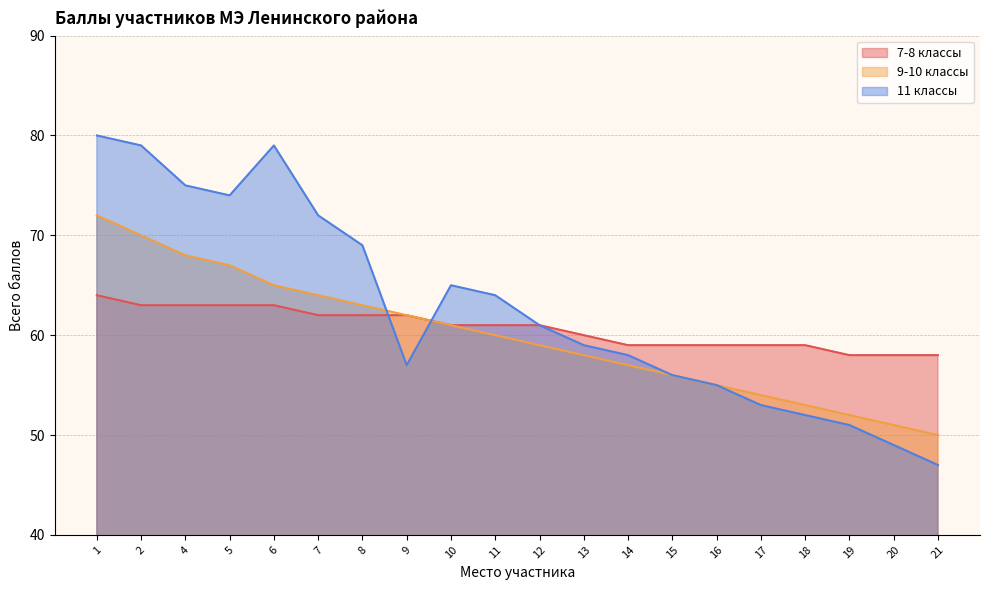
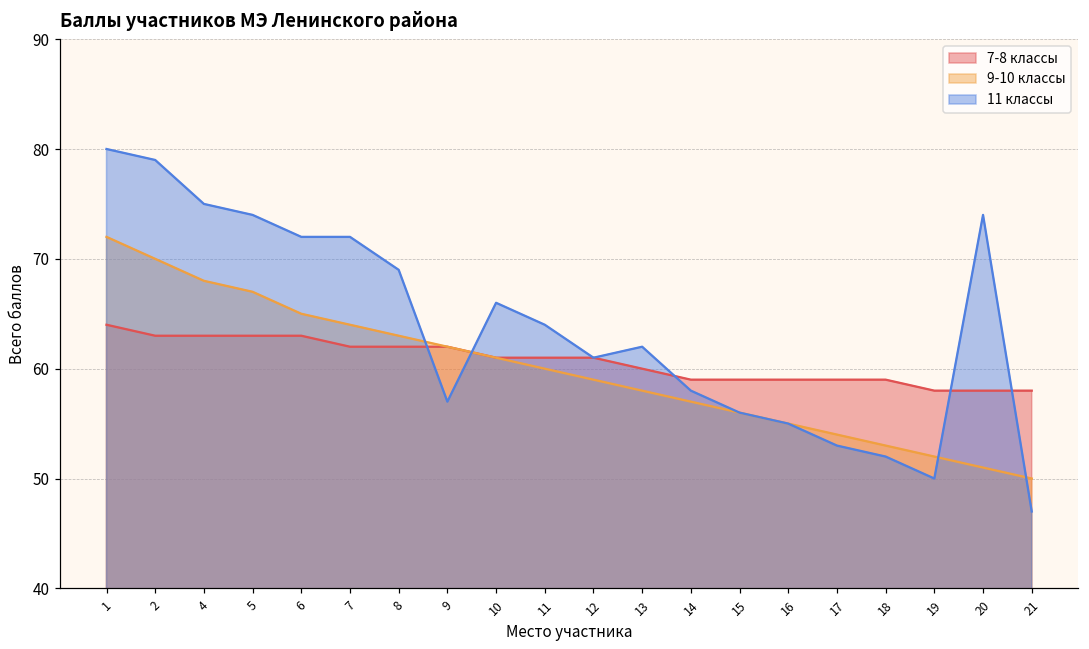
  {
    "11 классы": {
      "1": 80,
      "2": 79,
      "4": 75,
      "5": 74,
-     "6": 79,
+     "6": 72,
      "7": 72,
      "8": 69,
      "9": 57,
-     "10": 65,
+     "10": 66,
      "11": 64,
-     "13": 59,
+     "13": 62,
      "14": 58,
      "17": 53,
      "18": 52,
-     "19": 51,
-     "20": 49,
+     "19": 50,
+     "20": 74,
      "21": 47
    }
  }
